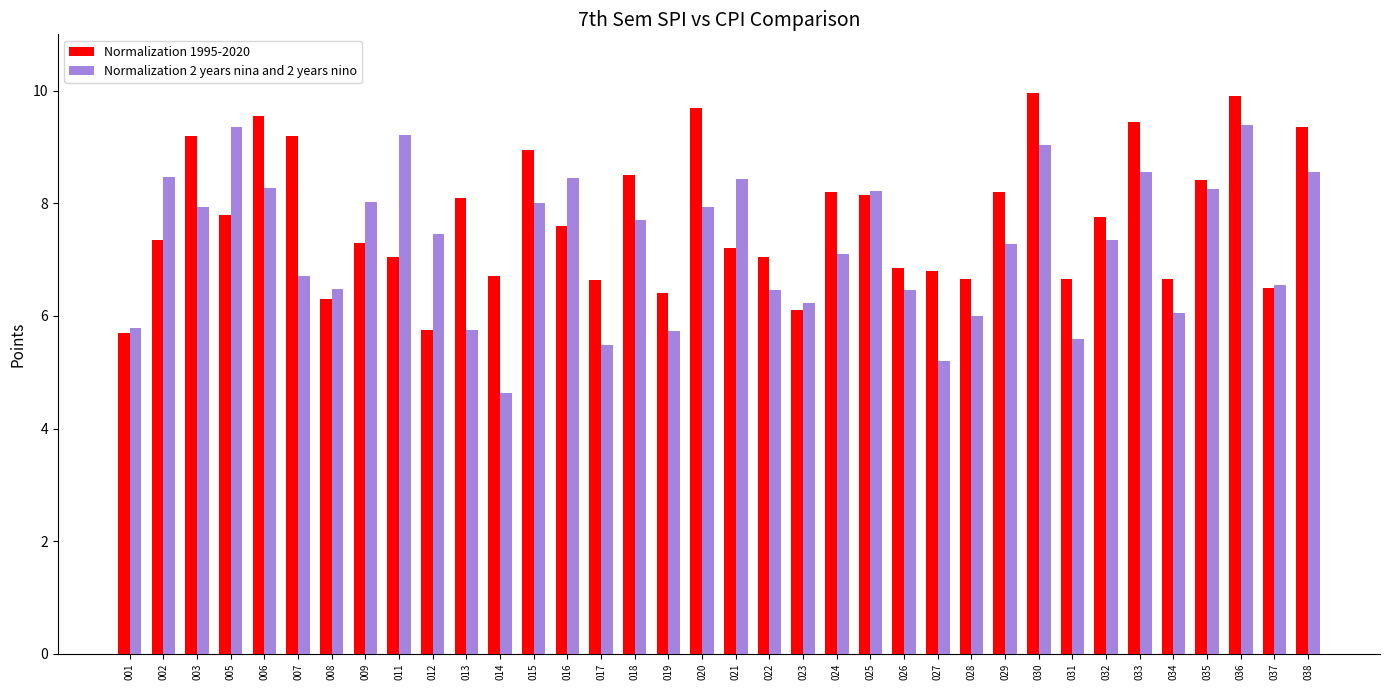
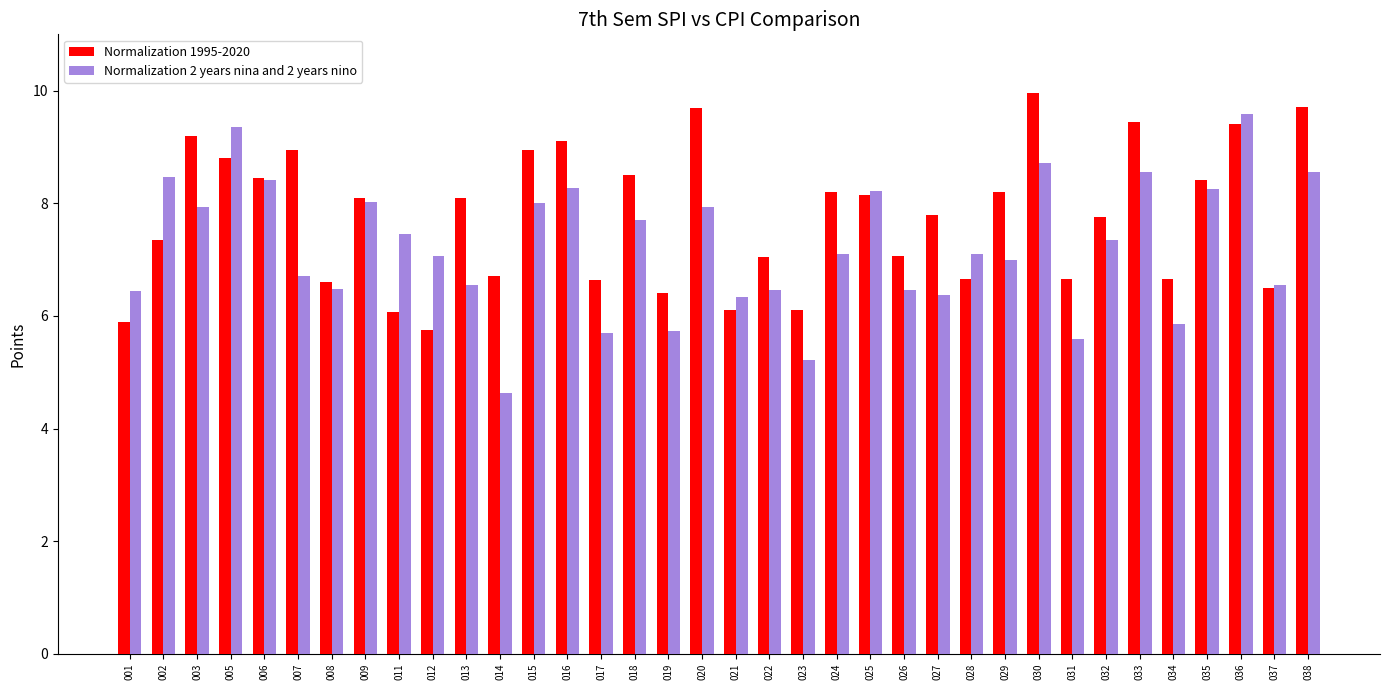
  {
    "Normalization 1995-2020": {
-     "001": 5.7,
+     "001": 5.9,
      "002": 7.4,
      "003": 9.2,
-     "005": 7.8,
-     "006": 9.6,
-     "007": 9.2,
-     "008": 6.3,
-     "009": 7.3,
-     "011": 7.1,
+     "005": 8.8,
+     "006": 8.5,
+     "007": 9.0,
+     "008": 6.6,
+     "009": 8.1,
+     "011": 6.1,
      "012": 5.8,
      "013": 8.1,
      "014": 6.7,
      "015": 9.0,
-     "016": 7.6,
+     "016": 9.1,
      "017": 6.6,
      "018": 8.5,
      "019": 6.4,
      "020": 9.7,
-     "021": 7.2,
+     "021": 6.1,
      "022": 7.1,
      "023": 6.1,
      "024": 8.2,
      "025": 8.2,
-     "026": 6.9,
-     "027": 6.8,
+     "026": 7.1,
+     "027": 7.8,
      "028": 6.7,
      "029": 8.2,
      "030": 10.0,
      "031": 6.7,
      "032": 7.8,
      "033": 9.5,
      "034": 6.7,
      "035": 8.4,
-     "036": 9.9,
+     "036": 9.4,
      "037": 6.5,
-     "038": 9.4
+     "038": 9.7
    },
    "Normalization 2 years nina and 2 years nino": {
-     "001": 5.8,
+     "001": 6.4,
      "002": 8.5,
      "003": 7.9,
      "005": 9.4,
-     "006": 8.3,
+     "006": 8.4,
      "007": 6.7,
      "008": 6.5,
      "009": 8.0,
-     "011": 9.2,
-     "012": 7.5,
-     "013": 5.8,
+     "011": 7.5,
+     "012": 7.1,
+     "013": 6.6,
      "014": 4.6,
      "015": 8.0,
-     "016": 8.4,
-     "017": 5.5,
+     "016": 8.3,
+     "017": 5.7,
      "018": 7.7,
      "019": 5.7,
      "020": 7.9,
-     "021": 8.4,
+     "021": 6.3,
      "022": 6.5,
-     "023": 6.2,
+     "023": 5.2,
      "024": 7.1,
      "025": 8.2,
      "026": 6.5,
-     "027": 5.2,
-     "028": 6.0,
-     "029": 7.3,
-     "030": 9.0,
+     "027": 6.4,
+     "028": 7.1,
+     "029": 7.0,
+     "030": 8.7,
      "031": 5.6,
      "032": 7.3,
      "033": 8.6,
-     "034": 6.1,
+     "034": 5.9,
      "035": 8.2,
-     "036": 9.4,
+     "036": 9.6,
      "037": 6.6,
      "038": 8.6
    }
  }
